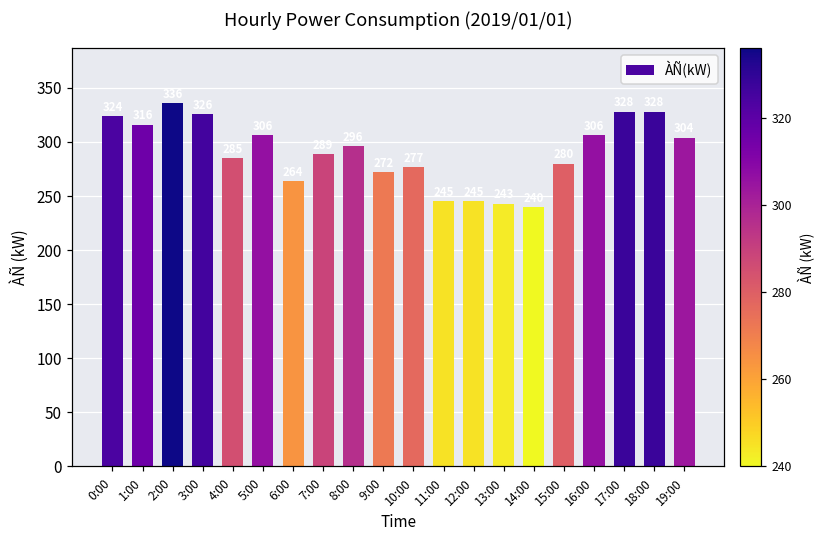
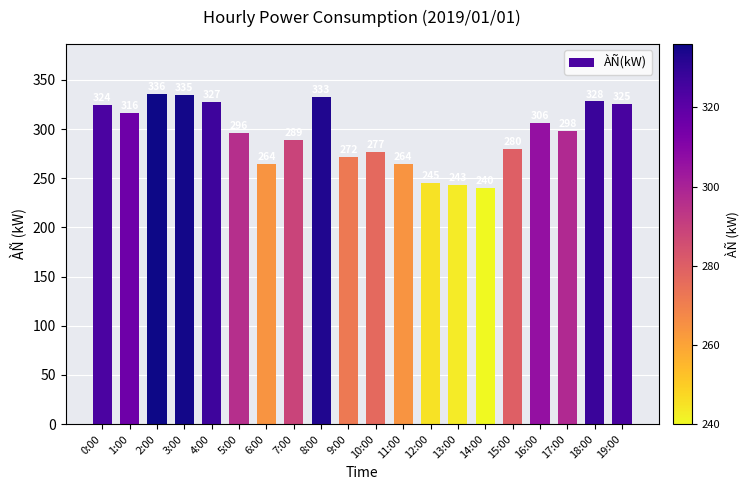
  {
    "0:00": 320,
    "1:00": 320,
    "2:00": 340,
-   "3:00": 330,
-   "4:00": 290,
-   "5:00": 310,
+   "3:00": 340,
+   "4:00": 330,
+   "5:00": 300,
    "6:00": 260,
    "7:00": 290,
-   "8:00": 300,
+   "8:00": 330,
    "9:00": 270,
    "10:00": 280,
-   "11:00": 250,
+   "11:00": 260,
    "12:00": 250,
    "13:00": 240,
    "14:00": 240,
    "15:00": 280,
    "16:00": 310,
-   "17:00": 330,
+   "17:00": 300,
    "18:00": 330,
-   "19:00": 300
+   "19:00": 330
  }
